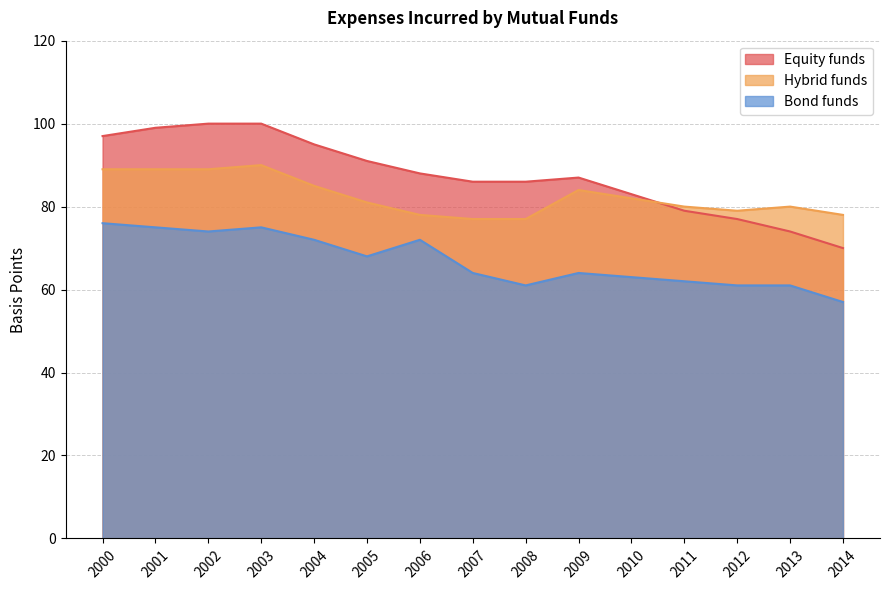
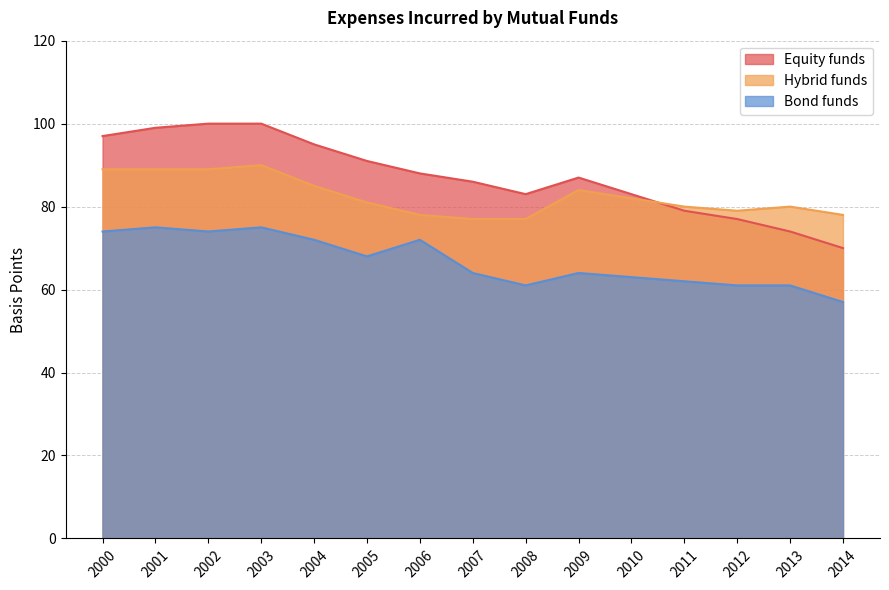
  {
    "Equity funds": {
      "2000": 97,
      "2001": 99,
      "2002": 100,
      "2003": 100,
      "2004": 95,
      "2005": 91,
      "2006": 88,
      "2007": 86,
-     "2008": 86,
+     "2008": 83,
      "2009": 87,
      "2010": 83,
      "2011": 79,
      "2012": 77,
      "2013": 74,
      "2014": 70
    },
    "Hybrid funds": {
      "2000": 89,
      "2001": 89,
      "2002": 89,
      "2003": 90,
      "2004": 85,
      "2005": 81,
      "2006": 78,
      "2007": 77,
      "2008": 77,
      "2009": 84,
      "2010": 82,
      "2011": 80,
      "2012": 79,
      "2013": 80,
      "2014": 78
    },
    "Bond funds": {
-     "2000": 76,
+     "2000": 74,
      "2001": 75,
      "2002": 74,
      "2003": 75,
      "2004": 72,
      "2005": 68,
      "2006": 72,
      "2007": 64,
      "2008": 61,
      "2009": 64,
      "2010": 63,
      "2011": 62,
      "2012": 61,
      "2013": 61,
      "2014": 57
    }
  }
